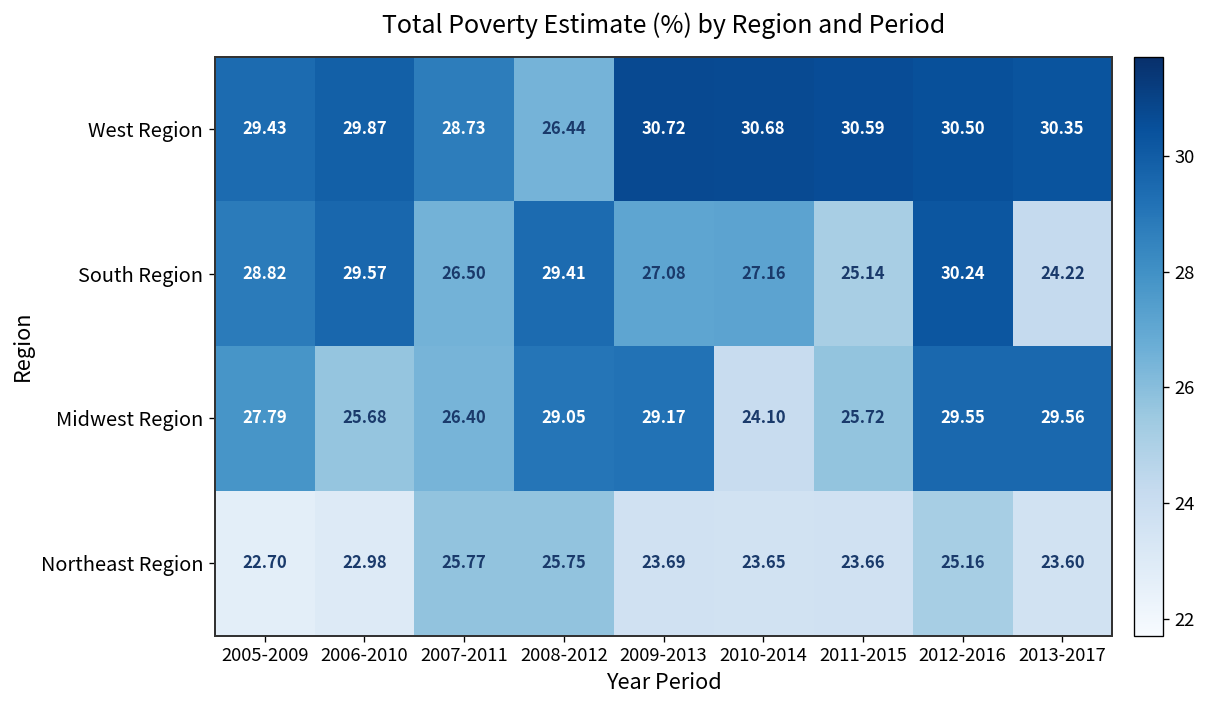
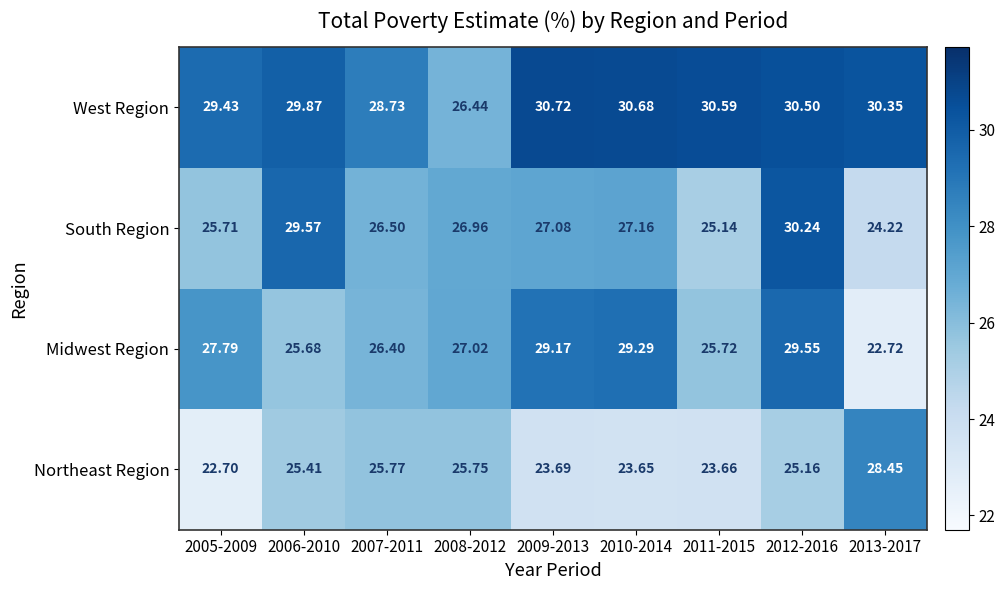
  {
    "West Region": {
      "2005-2009": 29.43,
      "2006-2010": 29.87,
      "2007-2011": 28.73,
      "2008-2012": 26.44,
      "2009-2013": 30.72,
      "2010-2014": 30.68,
      "2011-2015": 30.59,
      "2012-2016": 30.50,
      "2013-2017": 30.35
    },
    "South Region": {
-     "2005-2009": 28.82,
+     "2005-2009": 25.71,
      "2006-2010": 29.57,
      "2007-2011": 26.50,
-     "2008-2012": 29.41,
+     "2008-2012": 26.96,
      "2009-2013": 27.08,
      "2010-2014": 27.16,
      "2011-2015": 25.14,
      "2012-2016": 30.24,
      "2013-2017": 24.22
    },
    "Midwest Region": {
      "2005-2009": 27.79,
      "2006-2010": 25.68,
      "2007-2011": 26.40,
-     "2008-2012": 29.05,
+     "2008-2012": 27.02,
      "2009-2013": 29.17,
-     "2010-2014": 24.10,
+     "2010-2014": 29.29,
      "2011-2015": 25.72,
      "2012-2016": 29.55,
-     "2013-2017": 29.56
+     "2013-2017": 22.72
    },
    "Northeast Region": {
      "2005-2009": 22.70,
-     "2006-2010": 22.98,
+     "2006-2010": 25.41,
      "2007-2011": 25.77,
      "2008-2012": 25.75,
      "2009-2013": 23.69,
      "2010-2014": 23.65,
      "2011-2015": 23.66,
      "2012-2016": 25.16,
-     "2013-2017": 23.60
+     "2013-2017": 28.45
    }
  }
